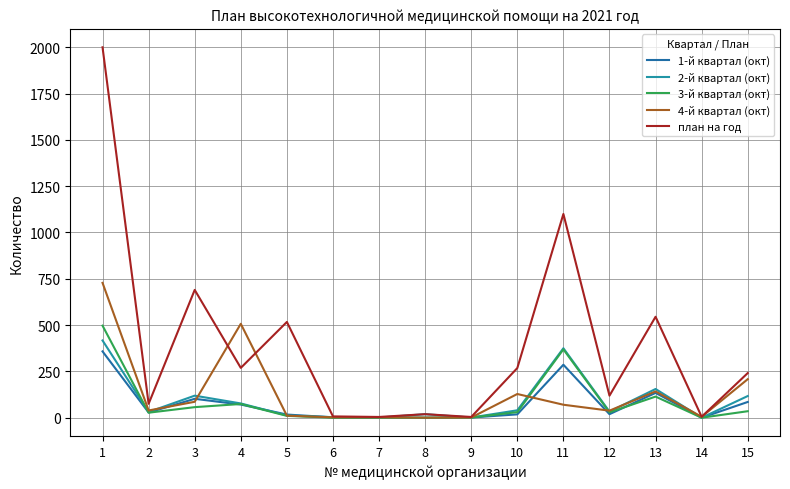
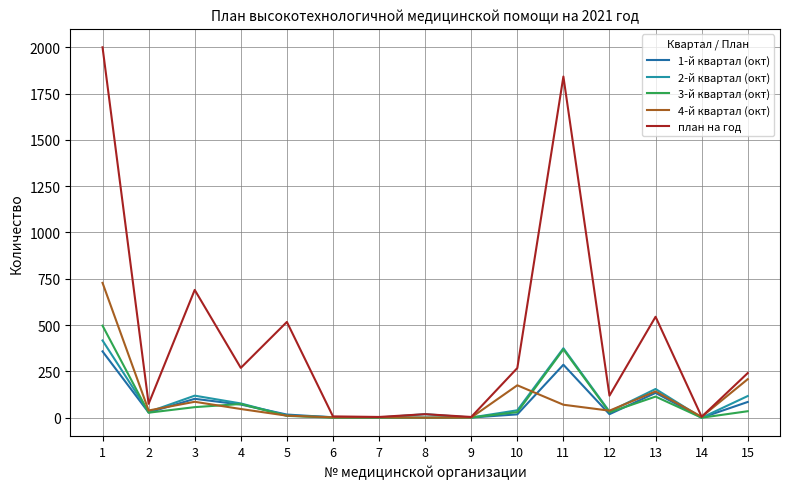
  {
    "3-й квартал (окт)": {
      "1": 500,
      "3": 60,
      "13": 110,
      "15": 40
    },
    "4-й квартал (окт)": {
      "1": 730,
      "3": 90,
-     "4": 510,
-     "10": 130,
+     "4": 50,
+     "10": 180,
      "11": 70,
      "15": 210
    },
    "план на год": {
      "1": 2000,
      "2": 80,
      "3": 690,
      "4": 270,
      "5": 520,
      "10": 270,
-     "11": 1100,
+     "11": 1840,
      "12": 120,
      "13": 550,
      "15": 240
    }
  }
